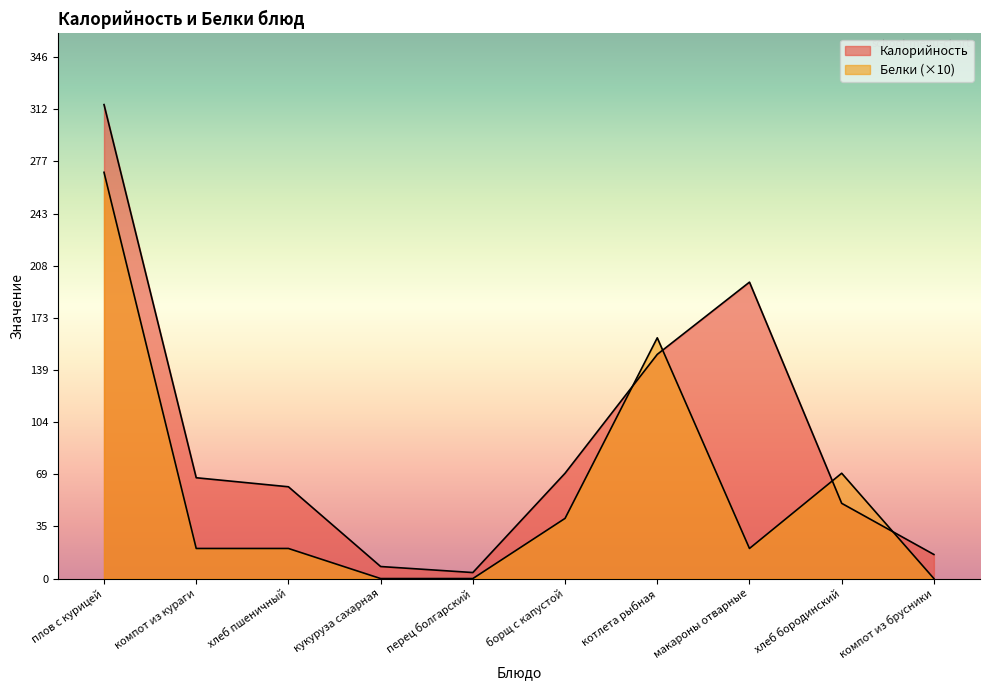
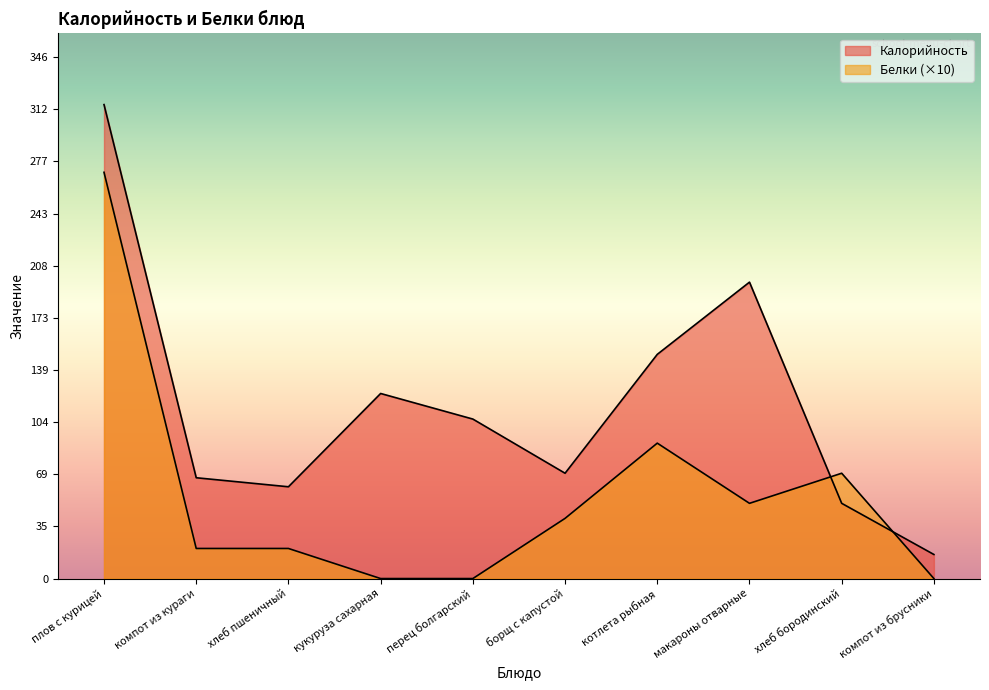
  {
    "Калорийность": {
      "плов с курицей": 315,
      "компот из кураги": 67,
      "хлеб пшеничный": 61,
-     "кукуруза сахарная": 8,
-     "перец болгарский": 4,
+     "кукуруза сахарная": 123,
+     "перец болгарский": 106,
      "борщ с капустой": 70,
      "котлета рыбная": 149,
      "макароны отварные": 197,
      "хлеб бородинский": 50,
      "компот из брусники": 16
    },
    "Белки (×10)": {
      "плов с курицей": 270,
      "компот из кураги": 20,
      "хлеб пшеничный": 20,
      "кукуруза сахарная": 0,
      "перец болгарский": 0,
      "борщ с капустой": 40,
-     "котлета рыбная": 160,
-     "макароны отварные": 20,
+     "котлета рыбная": 90,
+     "макароны отварные": 50,
      "хлеб бородинский": 70,
      "компот из брусники": 0
    }
  }
